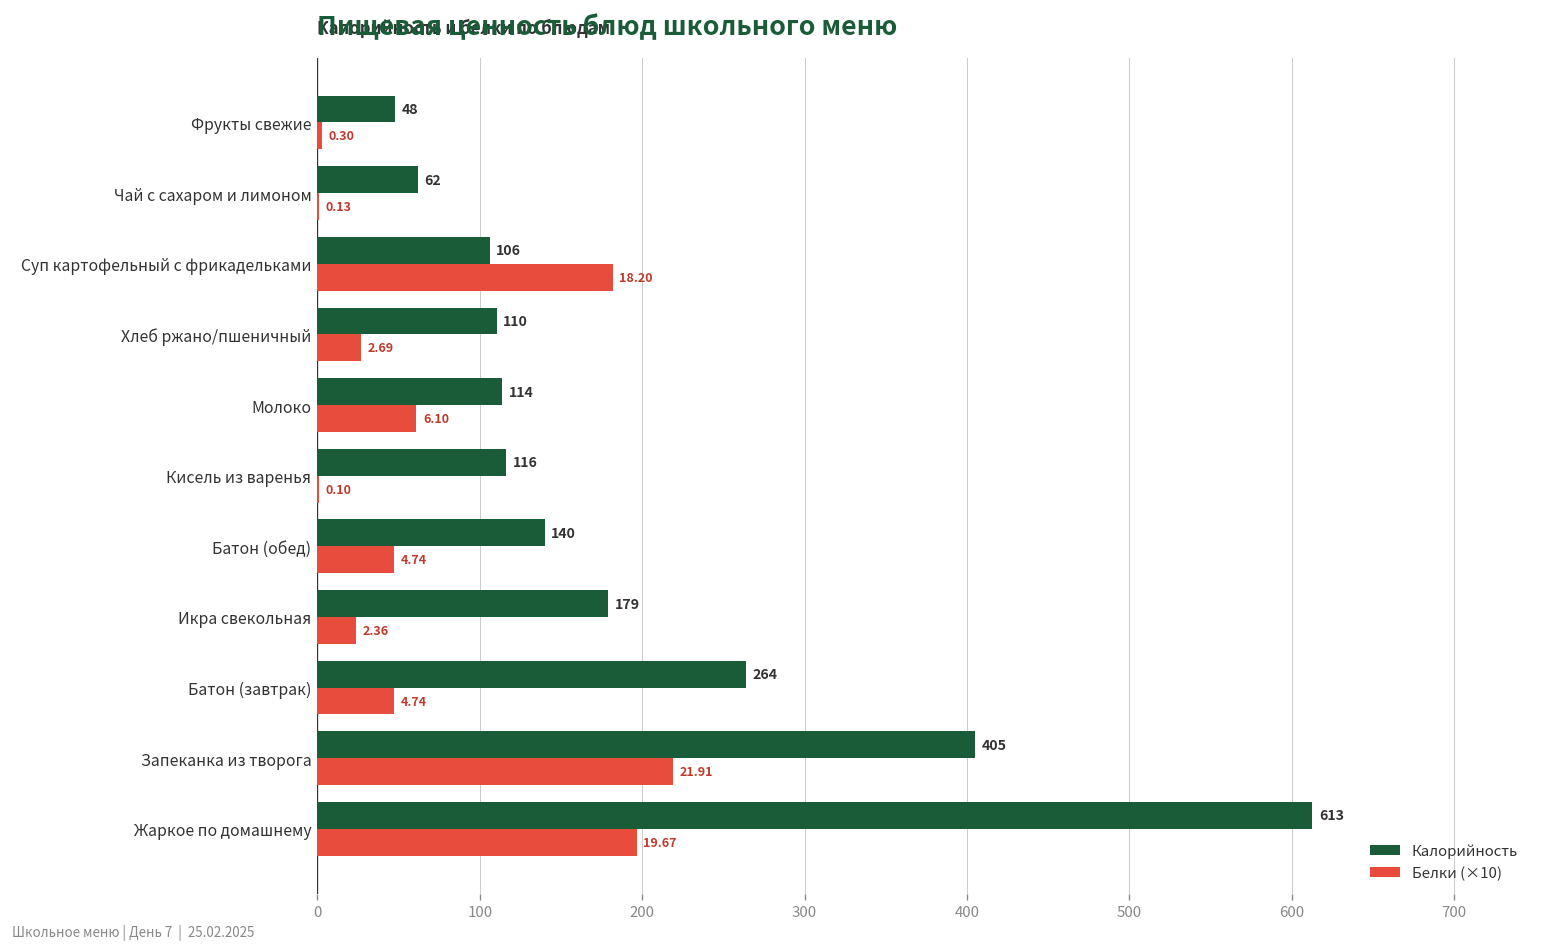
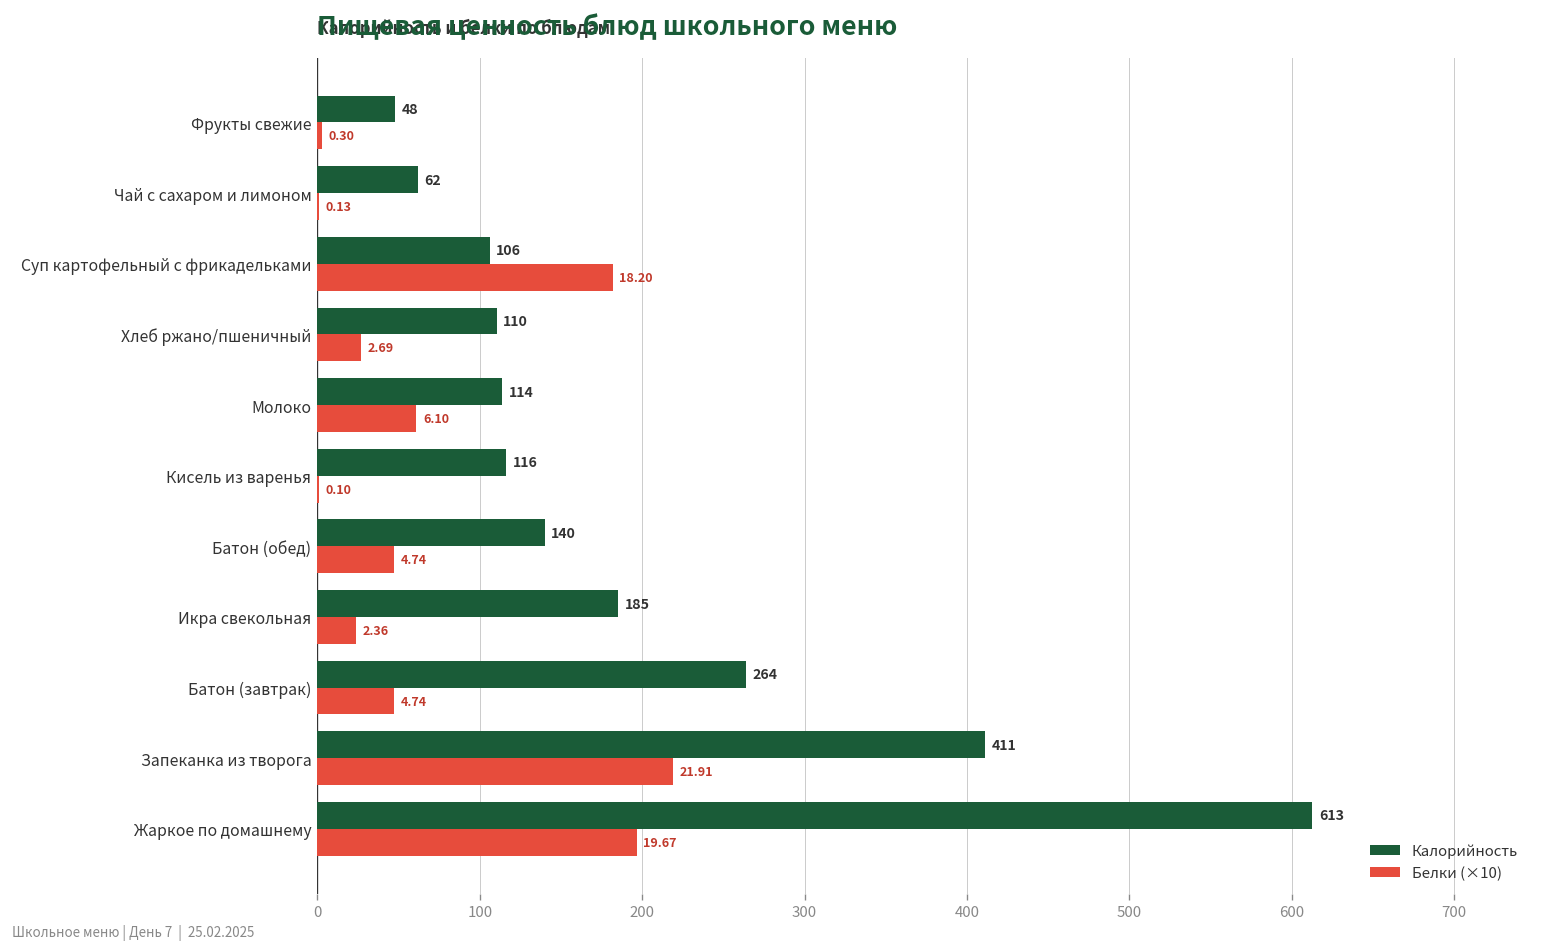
  {
    "Калорийность": {
      "Фрукты свежие": 48,
      "Чай с сахаром и лимоном": 62,
      "Суп картофельный с фрикадельками": 106,
      "Хлеб ржано/пшеничный": 110,
      "Молоко": 114,
      "Кисель из варенья": 116,
      "Батон (обед)": 140,
-     "Икра свекольная": 179,
+     "Икра свекольная": 185,
      "Батон (завтрак)": 264,
-     "Запеканка из творога": 405,
+     "Запеканка из творога": 411,
      "Жаркое по домашнему": 613
    }
  }
